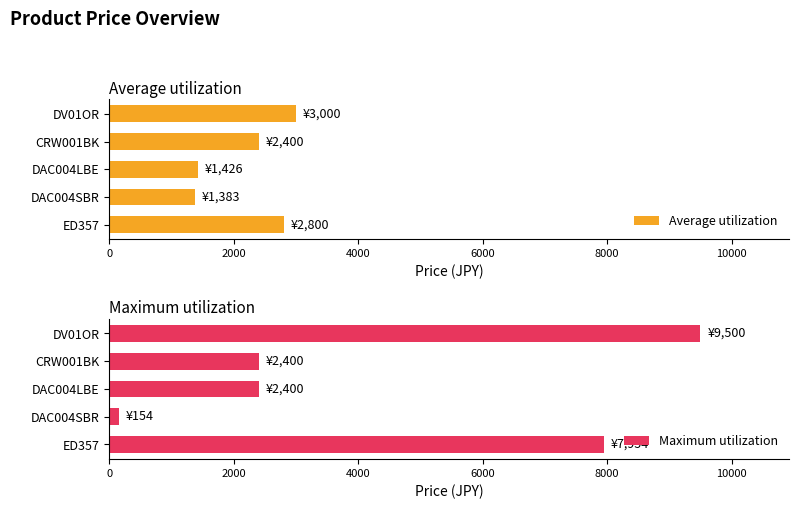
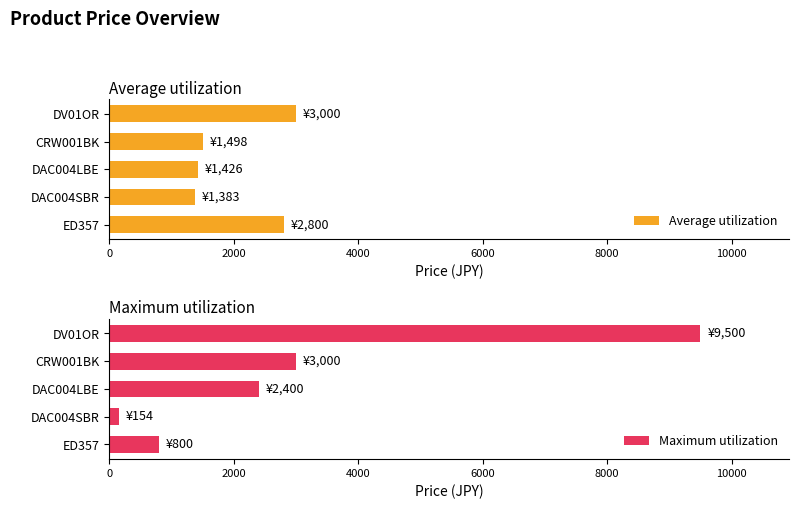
  {
    "Average utilization": {
      "DV01OR": "¥3,000",
-     "CRW001BK": "¥2,400",
+     "CRW001BK": "¥1,498",
      "DAC004LBE": "¥1,426",
      "DAC004SBR": "¥1,383",
      "ED357": "¥2,800"
    },
    "Maximum utilization": {
      "DV01OR": "¥9,500",
-     "CRW001BK": "¥2,400",
+     "CRW001BK": "¥3,000",
      "DAC004LBE": "¥2,400",
      "DAC004SBR": "¥154",
-     "ED357": "¥7,954"
+     "ED357": "¥800"
    }
  }
